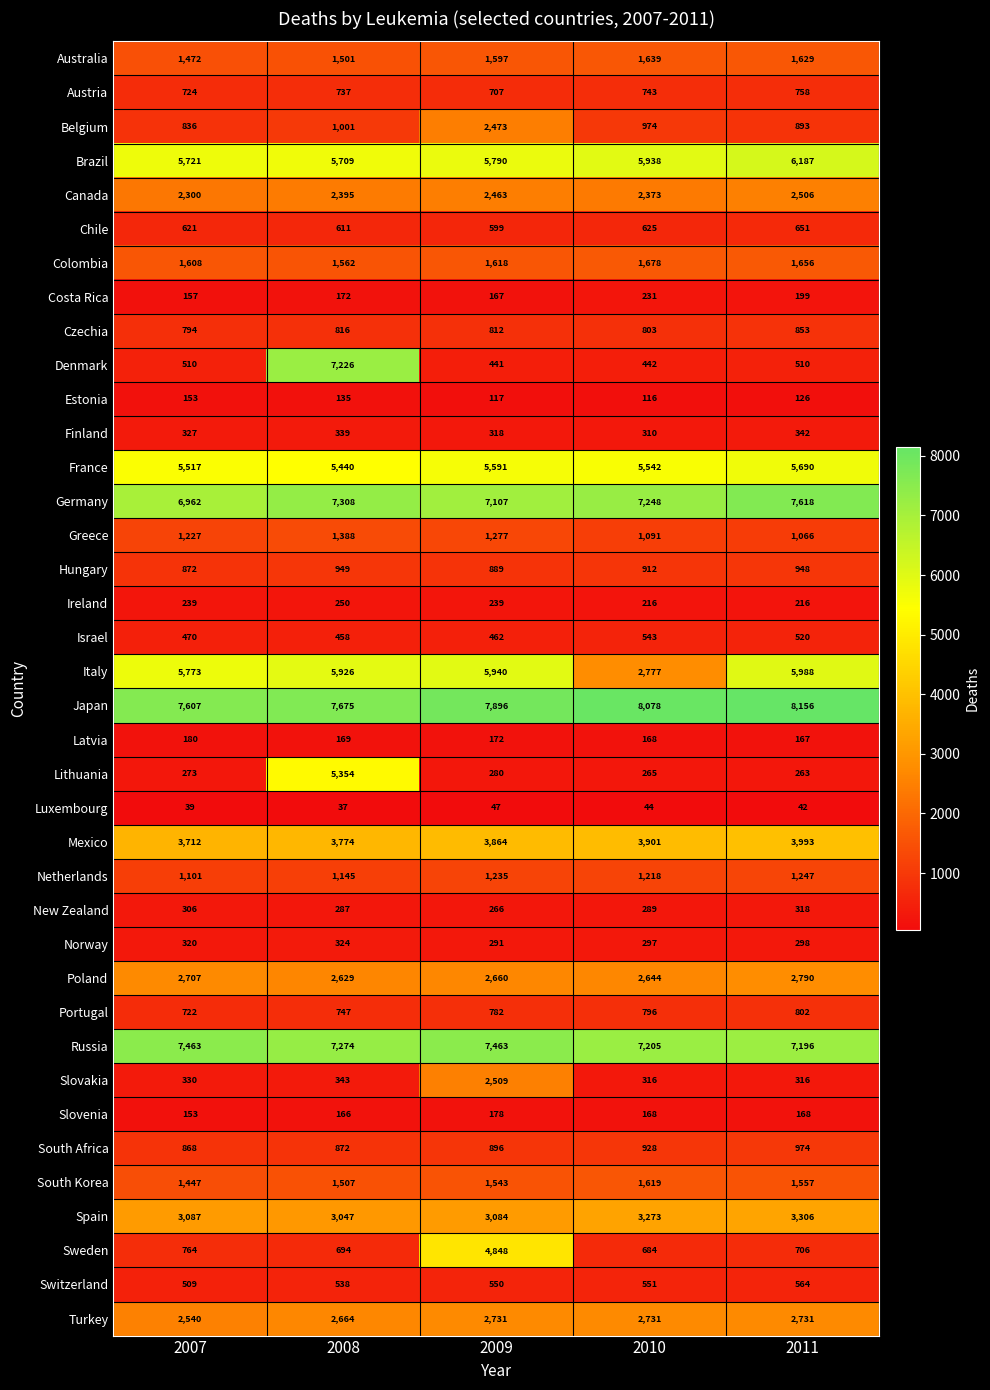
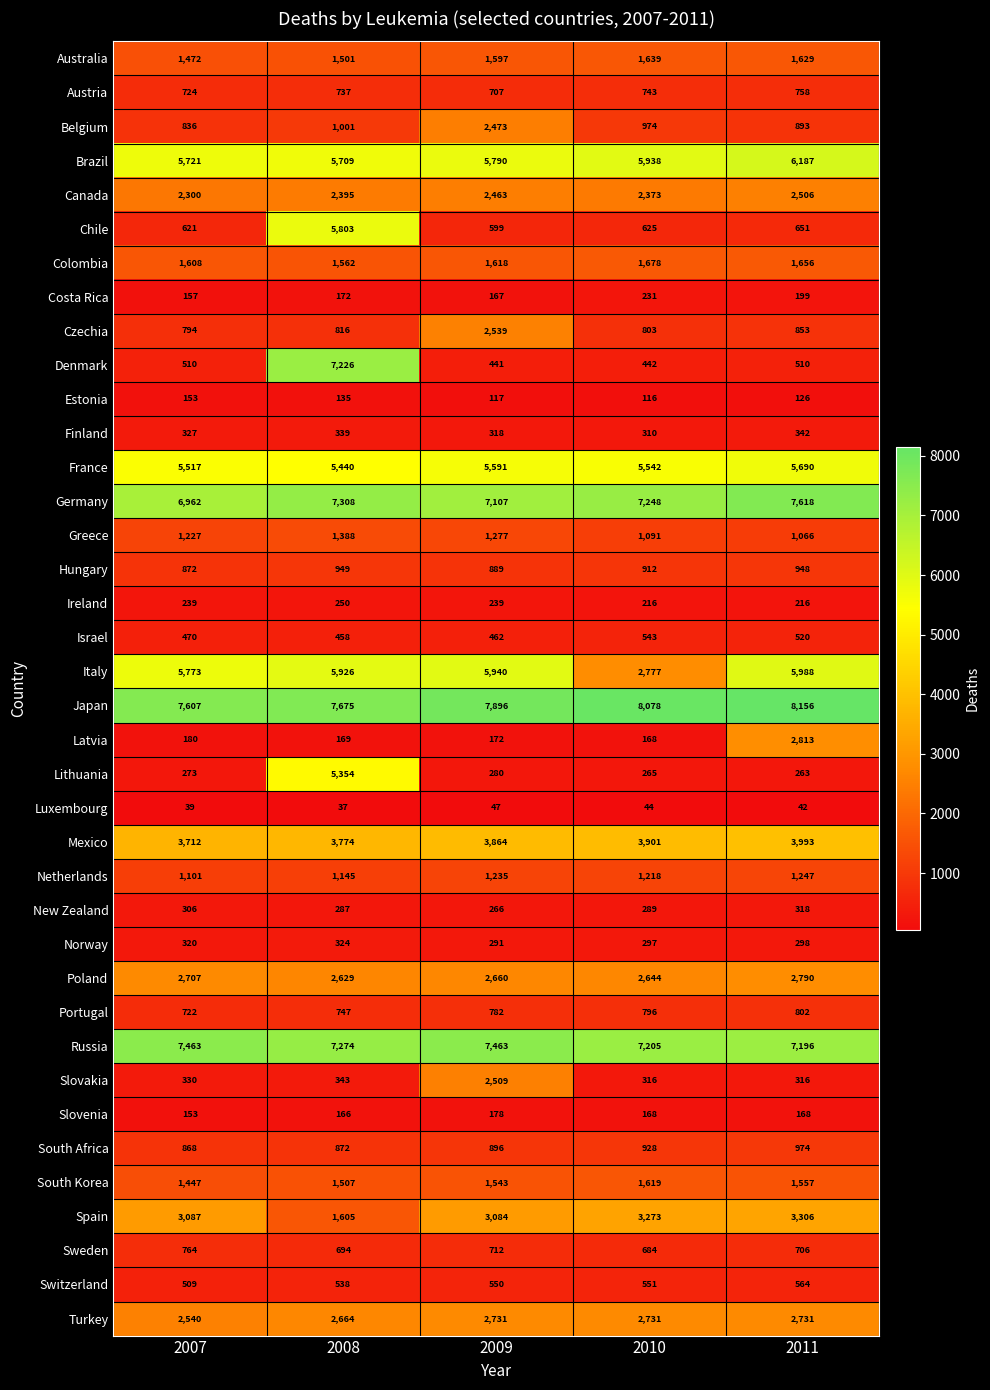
  {
    "Australia": {
      "2007": "1,472",
      "2008": "1,501",
      "2009": "1,597",
      "2010": "1,639",
      "2011": "1,629"
    },
    "Austria": {
      "2007": "724",
      "2008": "737",
      "2009": "707",
      "2010": "743",
      "2011": "758"
    },
    "Belgium": {
      "2007": "836",
      "2008": "1,001",
      "2009": "2,473",
      "2010": "974",
      "2011": "893"
    },
    "Brazil": {
      "2007": "5,721",
      "2008": "5,709",
      "2009": "5,790",
      "2010": "5,938",
      "2011": "6,187"
    },
    "Canada": {
      "2007": "2,300",
      "2008": "2,395",
      "2009": "2,463",
      "2010": "2,373",
      "2011": "2,506"
    },
    "Chile": {
      "2007": "621",
-     "2008": "611",
+     "2008": "5,803",
      "2009": "599",
      "2010": "625",
      "2011": "651"
    },
    "Colombia": {
      "2007": "1,608",
      "2008": "1,562",
      "2009": "1,618",
      "2010": "1,678",
      "2011": "1,656"
    },
    "Costa Rica": {
      "2007": "157",
      "2008": "172",
      "2009": "167",
      "2010": "231",
      "2011": "199"
    },
    "Czechia": {
      "2007": "794",
      "2008": "816",
-     "2009": "812",
+     "2009": "2,539",
      "2010": "803",
      "2011": "853"
    },
    "Denmark": {
      "2007": "510",
      "2008": "7,226",
      "2009": "441",
      "2010": "442",
      "2011": "510"
    },
    "Estonia": {
      "2007": "153",
      "2008": "135",
      "2009": "117",
      "2010": "116",
      "2011": "126"
    },
    "Finland": {
      "2007": "327",
      "2008": "339",
      "2009": "318",
      "2010": "310",
      "2011": "342"
    },
    "France": {
      "2007": "5,517",
      "2008": "5,440",
      "2009": "5,591",
      "2010": "5,542",
      "2011": "5,690"
    },
    "Germany": {
      "2007": "6,962",
      "2008": "7,308",
      "2009": "7,107",
      "2010": "7,248",
      "2011": "7,618"
    },
    "Greece": {
      "2007": "1,227",
      "2008": "1,388",
      "2009": "1,277",
      "2010": "1,091",
      "2011": "1,066"
    },
    "Hungary": {
      "2007": "872",
      "2008": "949",
      "2009": "889",
      "2010": "912",
      "2011": "948"
    },
    "Ireland": {
      "2007": "239",
      "2008": "250",
      "2009": "239",
      "2010": "216",
      "2011": "216"
    },
    "Israel": {
      "2007": "470",
      "2008": "458",
      "2009": "462",
      "2010": "543",
      "2011": "520"
    },
    "Italy": {
      "2007": "5,773",
      "2008": "5,926",
      "2009": "5,940",
      "2010": "2,777",
      "2011": "5,988"
    },
    "Japan": {
      "2007": "7,607",
      "2008": "7,675",
      "2009": "7,896",
      "2010": "8,078",
      "2011": "8,156"
    },
    "Latvia": {
      "2007": "180",
      "2008": "169",
      "2009": "172",
      "2010": "168",
-     "2011": "167"
+     "2011": "2,813"
    },
    "Lithuania": {
      "2007": "273",
      "2008": "5,354",
      "2009": "280",
      "2010": "265",
      "2011": "263"
    },
    "Luxembourg": {
      "2007": "39",
      "2008": "37",
      "2009": "47",
      "2010": "44",
      "2011": "42"
    },
    "Mexico": {
      "2007": "3,712",
      "2008": "3,774",
      "2009": "3,864",
      "2010": "3,901",
      "2011": "3,993"
    },
    "Netherlands": {
      "2007": "1,101",
      "2008": "1,145",
      "2009": "1,235",
      "2010": "1,218",
      "2011": "1,247"
    },
    "New Zealand": {
      "2007": "306",
      "2008": "287",
      "2009": "266",
      "2010": "289",
      "2011": "318"
    },
    "Norway": {
      "2007": "320",
      "2008": "324",
      "2009": "291",
      "2010": "297",
      "2011": "298"
    },
    "Poland": {
      "2007": "2,707",
      "2008": "2,629",
      "2009": "2,660",
      "2010": "2,644",
      "2011": "2,790"
    },
    "Portugal": {
      "2007": "722",
      "2008": "747",
      "2009": "782",
      "2010": "796",
      "2011": "802"
    },
    "Russia": {
      "2007": "7,463",
      "2008": "7,274",
      "2009": "7,463",
      "2010": "7,205",
      "2011": "7,196"
    },
    "Slovakia": {
      "2007": "330",
      "2008": "343",
      "2009": "2,509",
      "2010": "316",
      "2011": "316"
    },
    "Slovenia": {
      "2007": "153",
      "2008": "166",
      "2009": "178",
      "2010": "168",
      "2011": "168"
    },
    "South Africa": {
      "2007": "868",
      "2008": "872",
      "2009": "896",
      "2010": "928",
      "2011": "974"
    },
    "South Korea": {
      "2007": "1,447",
      "2008": "1,507",
      "2009": "1,543",
      "2010": "1,619",
      "2011": "1,557"
    },
    "Spain": {
      "2007": "3,087",
-     "2008": "3,047",
+     "2008": "1,605",
      "2009": "3,084",
      "2010": "3,273",
      "2011": "3,306"
    },
    "Sweden": {
      "2007": "764",
      "2008": "694",
-     "2009": "4,848",
+     "2009": "712",
      "2010": "684",
      "2011": "706"
    },
    "Switzerland": {
      "2007": "509",
      "2008": "538",
      "2009": "550",
      "2010": "551",
      "2011": "564"
    },
    "Turkey": {
      "2007": "2,540",
      "2008": "2,664",
      "2009": "2,731",
      "2010": "2,731",
      "2011": "2,731"
    }
  }
